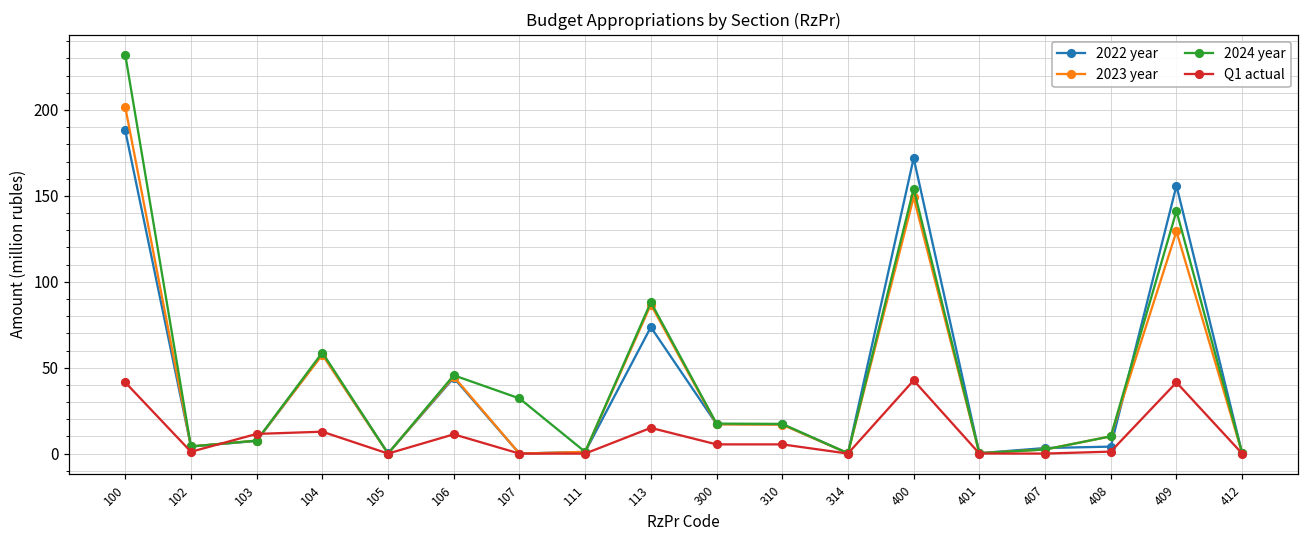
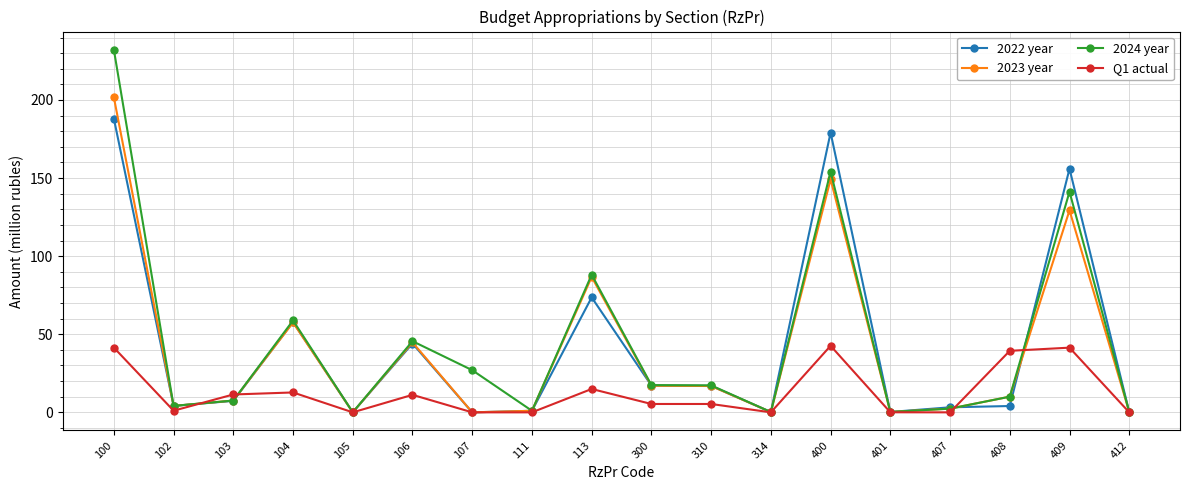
  {
    "2022 year": {
      "100": 188,
      "113": 74,
-     "400": 172,
+     "400": 179,
      "408": 4,
      "409": 156
    },
    "2023 year": {
      "100": 202,
      "400": 149,
      "409": 129
    },
    "2024 year": {
      "100": 232,
-     "107": 32,
+     "107": 27,
      "400": 154,
      "409": 141
    },
    "Q1 actual": {
      "100": 41,
      "102": 1,
      "103": 11,
      "104": 13,
      "106": 11,
      "113": 15,
      "300": 5,
      "310": 5,
      "400": 43,
      "407": 0,
-     "408": 1,
+     "408": 39,
      "409": 41
    }
  }
